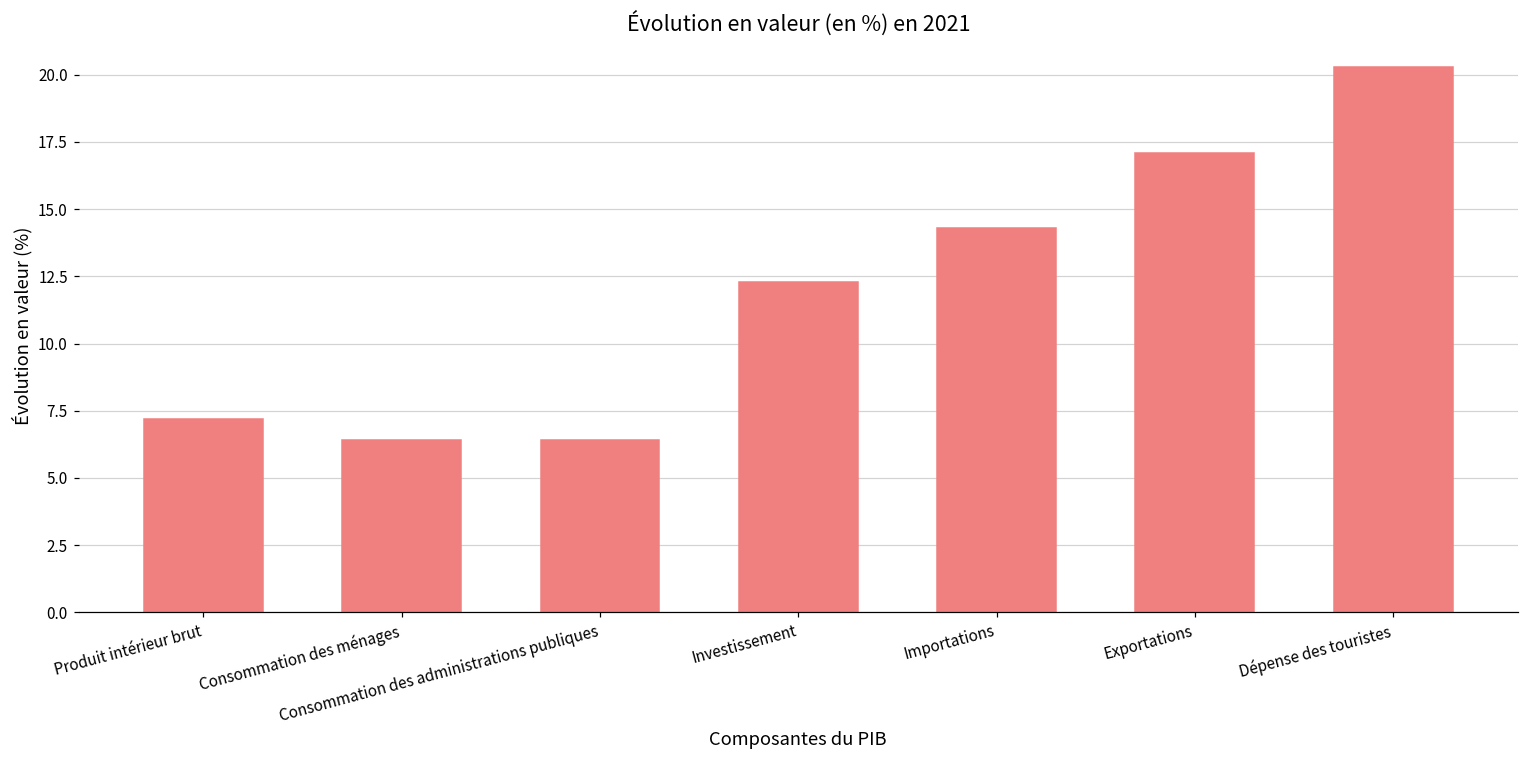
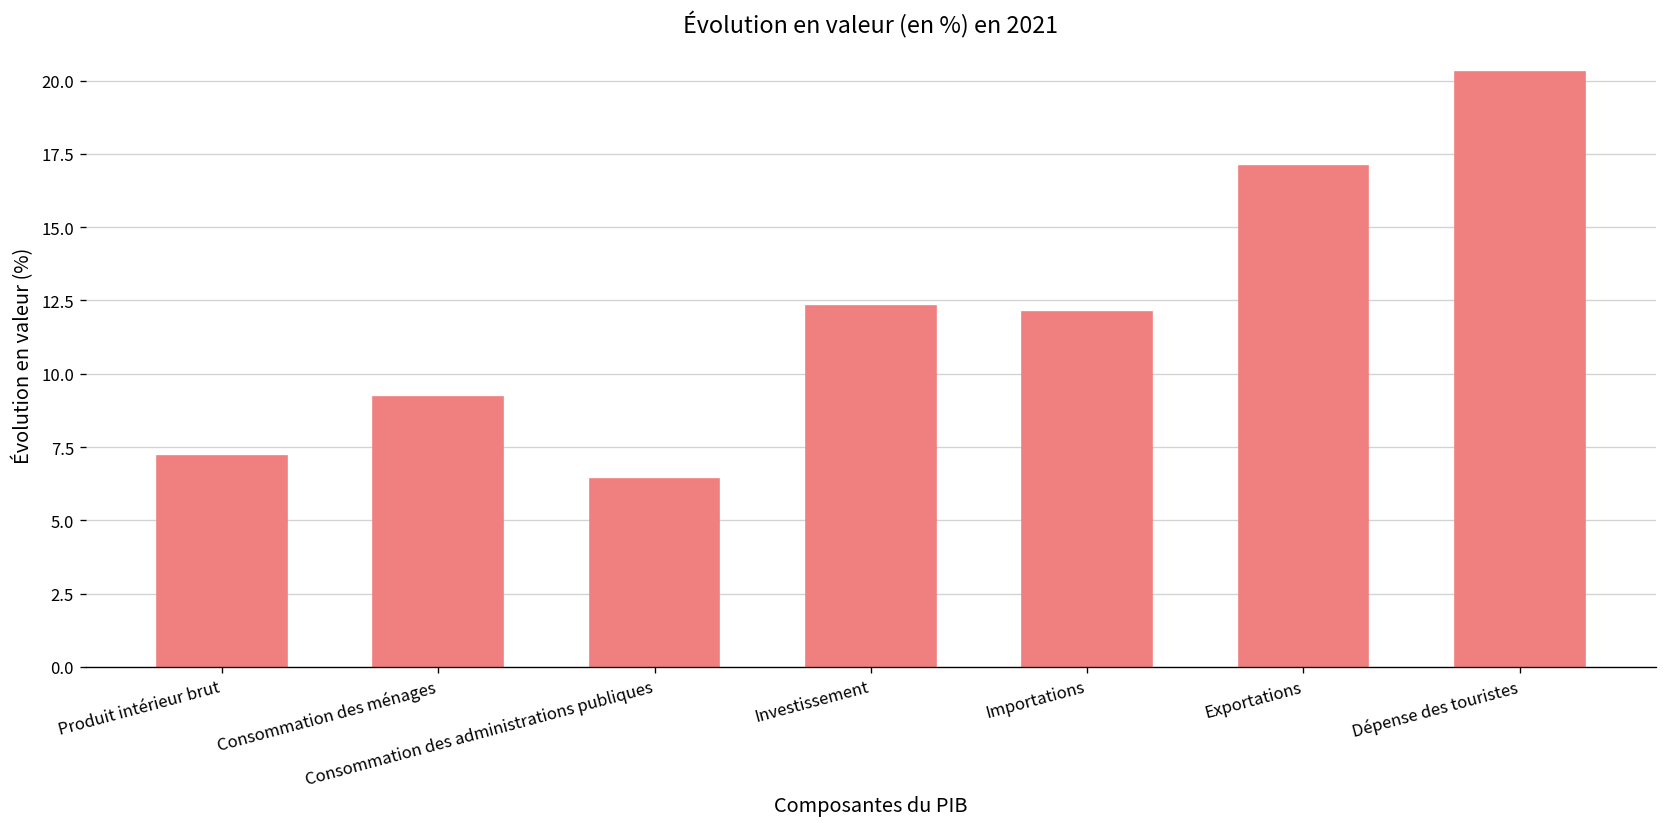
  {
    "Produit intérieur brut": 7.2,
-   "Consommation des ménages": 6.4,
+   "Consommation des ménages": 9.2,
    "Consommation des administrations publiques": 6.4,
    "Investissement": 12.3,
-   "Importations": 14.3,
+   "Importations": 12.1,
    "Exportations": 17.1,
    "Dépense des touristes": 20.3
  }
